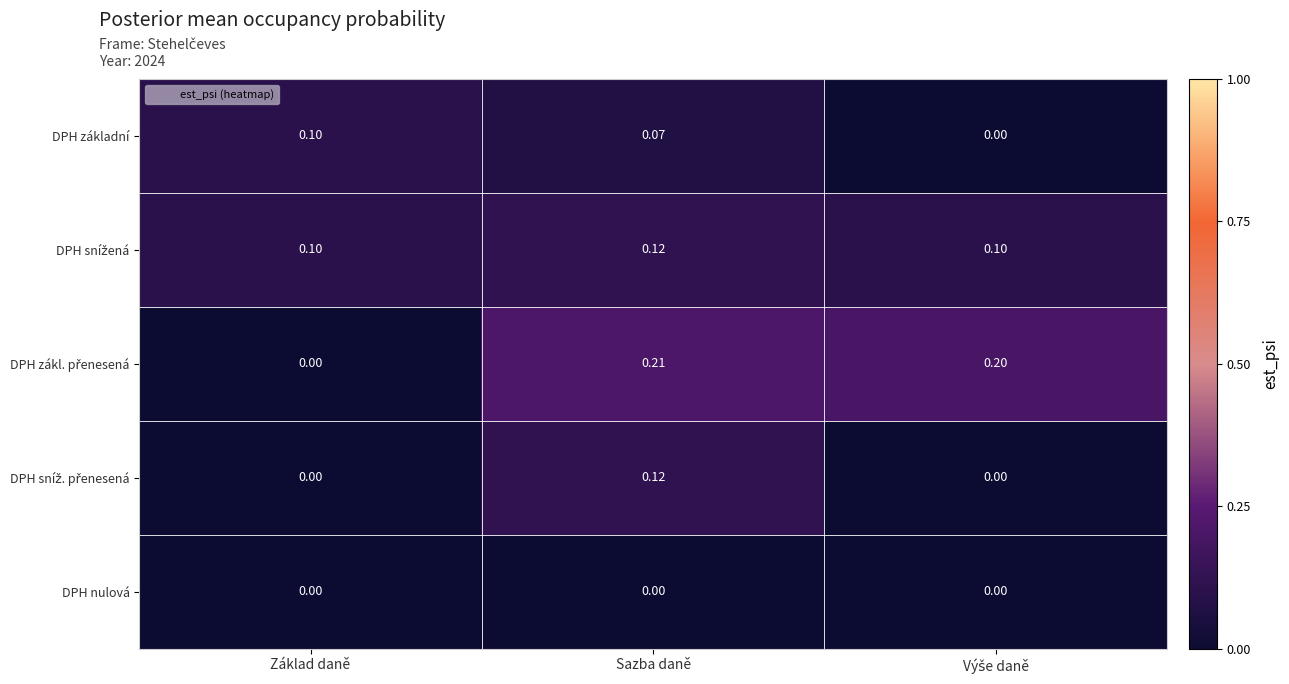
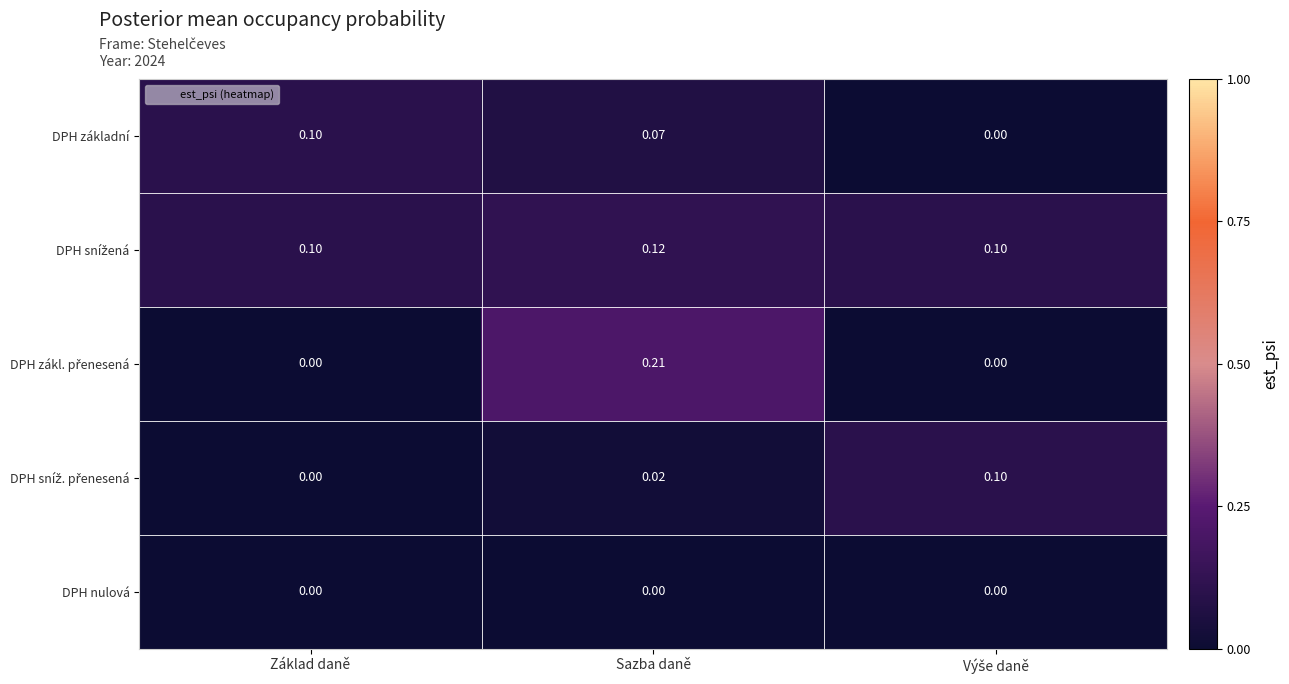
  {
    "DPH základní": {
      "Základ daně": 0.10,
      "Sazba daně": 0.07,
      "Výše daně": 0.00
    },
    "DPH snížená": {
      "Základ daně": 0.10,
      "Sazba daně": 0.12,
      "Výše daně": 0.10
    },
    "DPH zákl. přenesená": {
      "Základ daně": 0.00,
      "Sazba daně": 0.21,
-     "Výše daně": 0.20
+     "Výše daně": 0.00
    },
    "DPH sníž. přenesená": {
      "Základ daně": 0.00,
-     "Sazba daně": 0.12,
-     "Výše daně": 0.00
+     "Sazba daně": 0.02,
+     "Výše daně": 0.10
    },
    "DPH nulová": {
      "Základ daně": 0.00,
      "Sazba daně": 0.00,
      "Výše daně": 0.00
    }
  }
